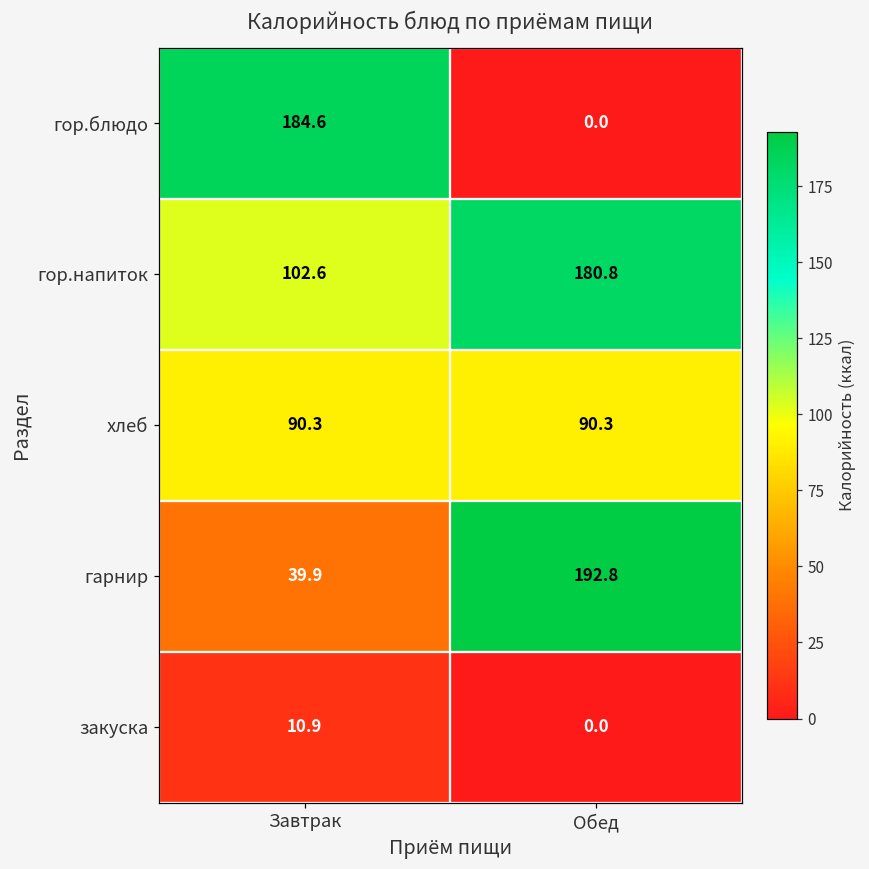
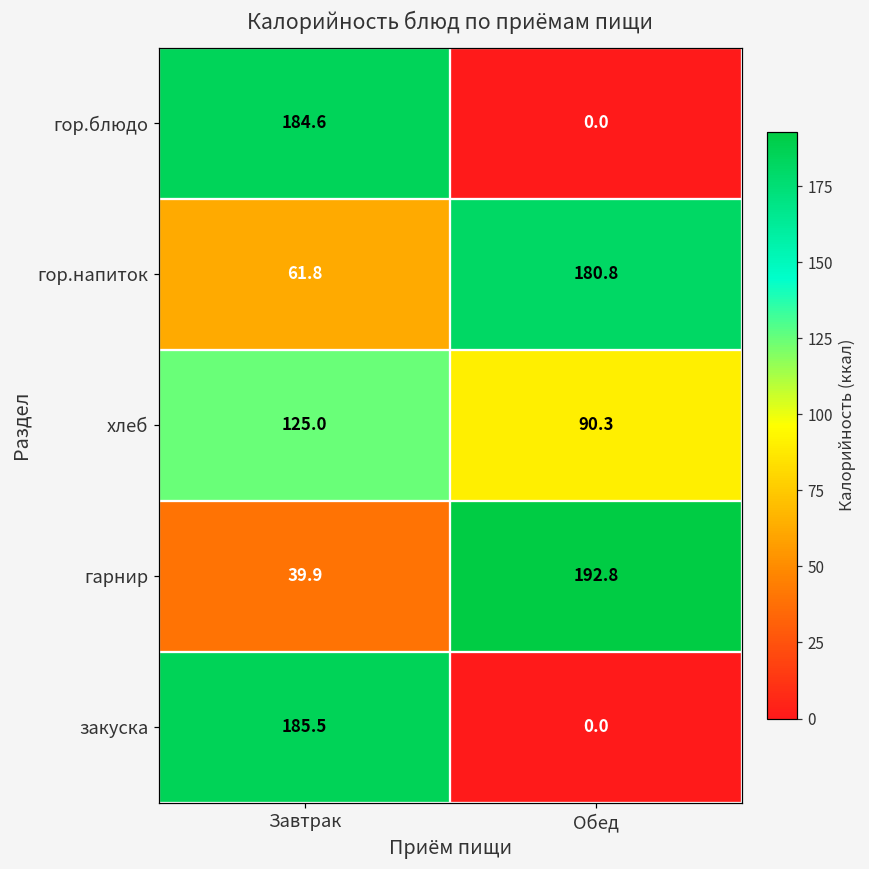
  {
    "гор.блюдо": {
      "Завтрак": 184.6,
      "Обед": 0.0
    },
    "гор.напиток": {
-     "Завтрак": 102.6,
+     "Завтрак": 61.8,
      "Обед": 180.8
    },
    "хлеб": {
-     "Завтрак": 90.3,
+     "Завтрак": 125.0,
      "Обед": 90.3
    },
    "гарнир": {
      "Завтрак": 39.9,
      "Обед": 192.8
    },
    "закуска": {
-     "Завтрак": 10.9,
+     "Завтрак": 185.5,
      "Обед": 0.0
    }
  }
